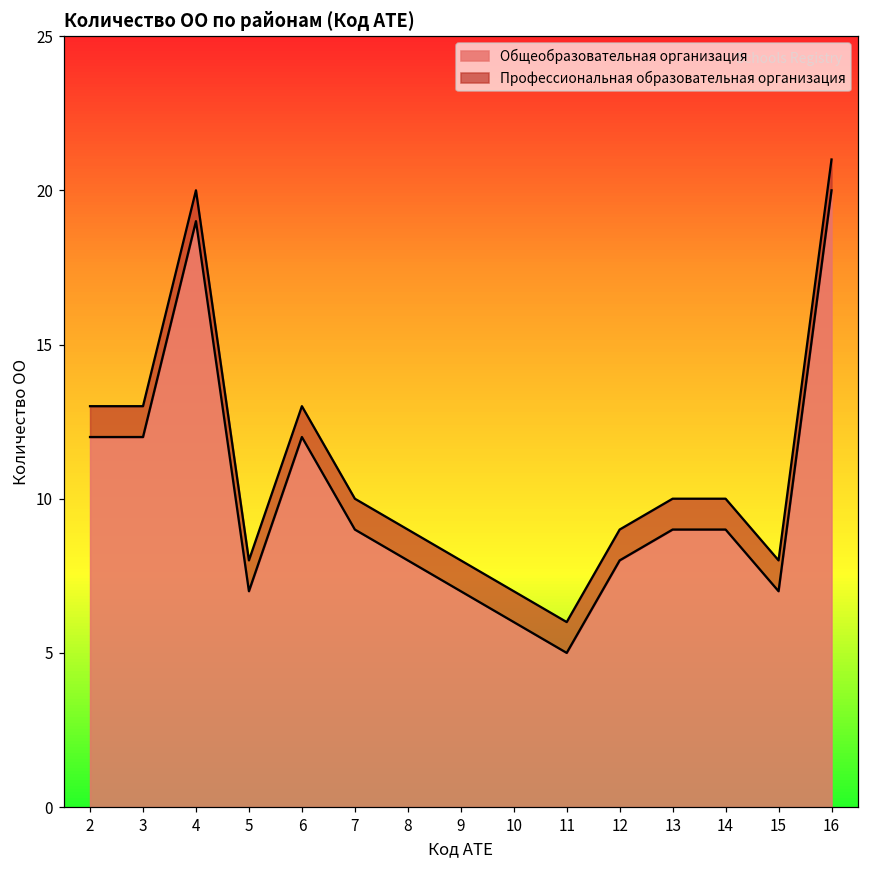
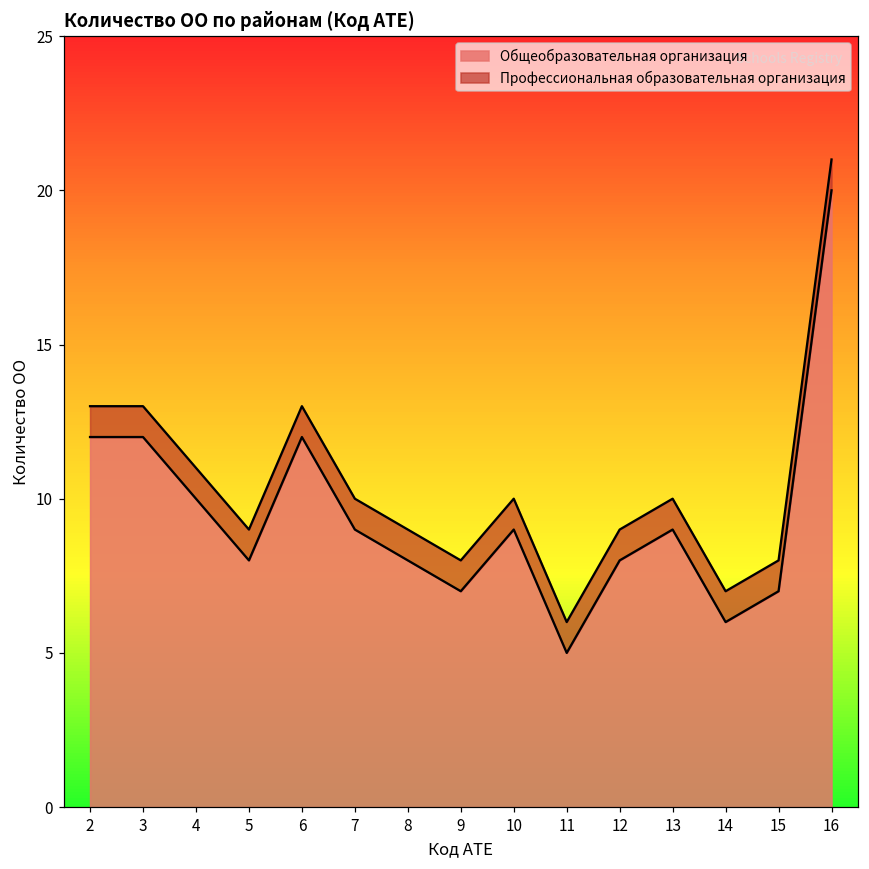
  {
    "Общеобразовательная организация": {
      "2": 12,
      "3": 12,
-     "4": 19,
-     "5": 7,
+     "4": 10,
+     "5": 8,
      "6": 12,
      "7": 9,
      "8": 8,
      "9": 7,
-     "10": 6,
+     "10": 9,
      "11": 5,
      "12": 8,
      "13": 9,
-     "14": 9,
+     "14": 6,
      "15": 7,
      "16": 20
    },
    "Профессиональная образовательная организация": {
      "2": 1,
      "3": 1,
      "4": 1,
      "5": 1,
      "6": 1,
      "7": 1,
      "8": 1,
      "9": 1,
      "10": 1,
      "11": 1,
      "12": 1,
      "13": 1,
      "14": 1,
      "15": 1,
      "16": 1
    }
  }
